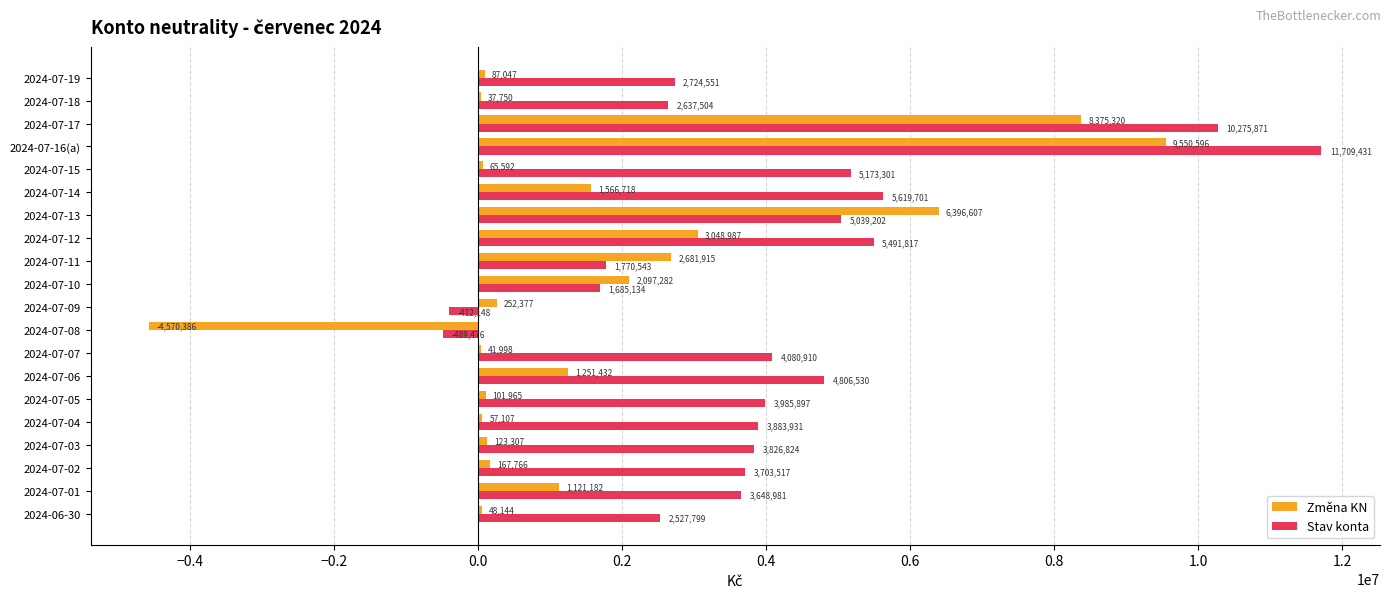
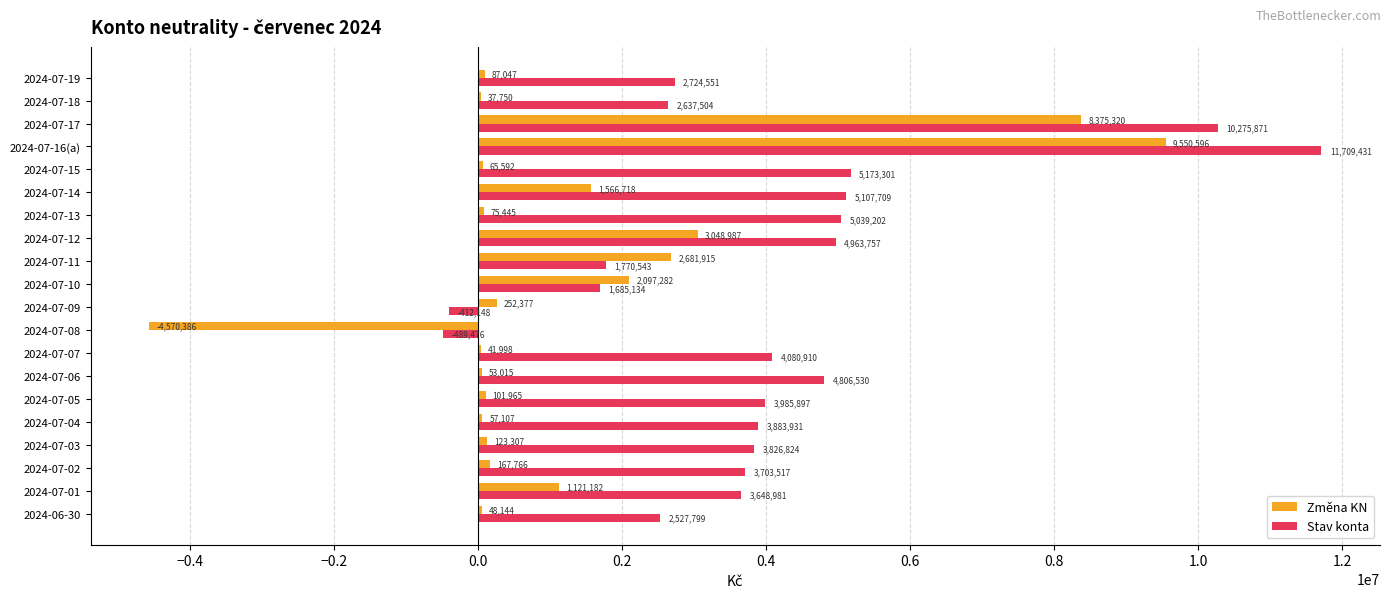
  {
    "Změna KN": {
      "2024-07-19": "87,047",
      "2024-07-18": "37,750",
      "2024-07-17": "8,375,320",
      "2024-07-16(a)": "9,550,596",
      "2024-07-15": "65,592",
      "2024-07-14": "1,566,718",
-     "2024-07-13": "6,396,607",
+     "2024-07-13": "75,445",
      "2024-07-12": "3,048,987",
      "2024-07-11": "2,681,915",
      "2024-07-10": "2,097,282",
      "2024-07-09": "252,377",
      "2024-07-08": "-4,570,386",
      "2024-07-07": "41,998",
-     "2024-07-06": "1,251,432",
+     "2024-07-06": "53,015",
      "2024-07-05": "101,965",
      "2024-07-04": "57,107",
      "2024-07-03": "123,307",
      "2024-07-02": "167,766",
      "2024-07-01": "1,121,182",
      "2024-06-30": "48,144"
    },
    "Stav konta": {
      "2024-07-19": "2,724,551",
      "2024-07-18": "2,637,504",
      "2024-07-17": "10,275,871",
      "2024-07-16(a)": "11,709,431",
      "2024-07-15": "5,173,301",
-     "2024-07-14": "5,619,701",
+     "2024-07-14": "5,107,709",
      "2024-07-13": "5,039,202",
-     "2024-07-12": "5,491,817",
+     "2024-07-12": "4,963,757",
      "2024-07-11": "1,770,543",
      "2024-07-10": "1,685,134",
      "2024-07-09": "-412,148",
      "2024-07-08": "-489,476",
      "2024-07-07": "4,080,910",
      "2024-07-06": "4,806,530",
      "2024-07-05": "3,985,897",
      "2024-07-04": "3,883,931",
      "2024-07-03": "3,826,824",
      "2024-07-02": "3,703,517",
      "2024-07-01": "3,648,981",
      "2024-06-30": "2,527,799"
    }
  }
